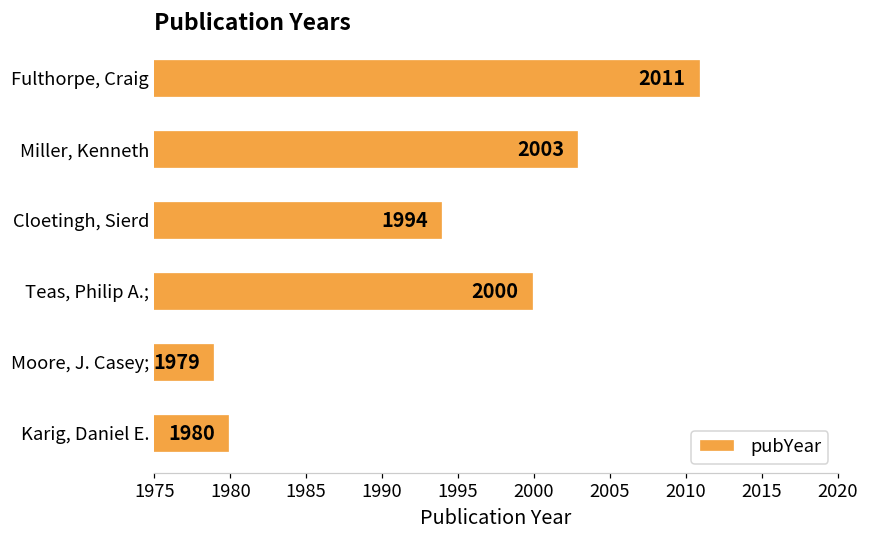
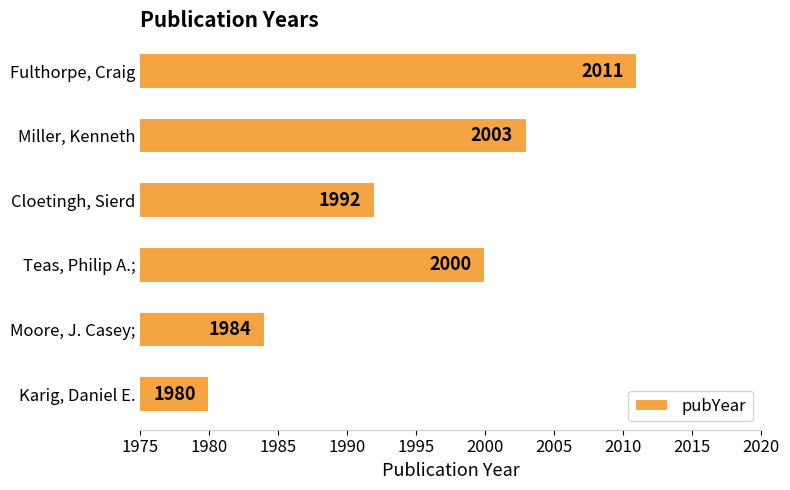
  {
    "Fulthorpe, Craig": 2011,
    "Miller, Kenneth": 2003,
-   "Cloetingh, Sierd": 1994,
+   "Cloetingh, Sierd": 1992,
    "Teas, Philip A.;": 2000,
-   "Moore, J. Casey;": 1979,
+   "Moore, J. Casey;": 1984,
    "Karig, Daniel E.": 1980
  }
